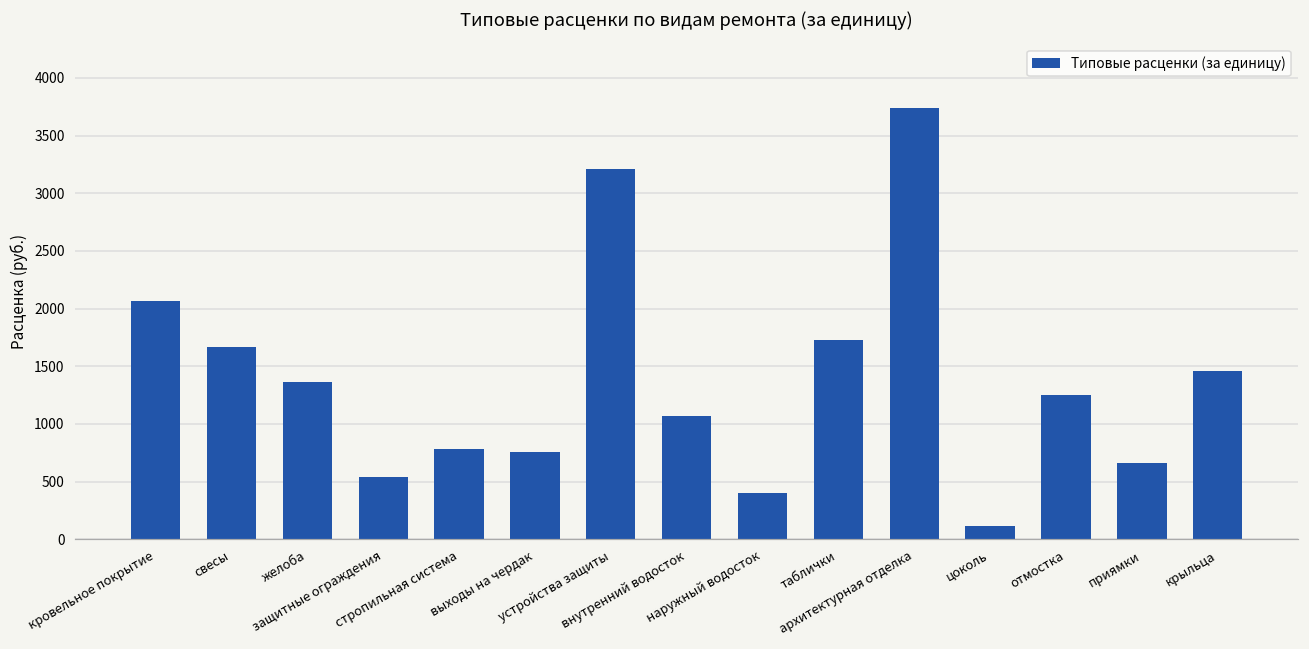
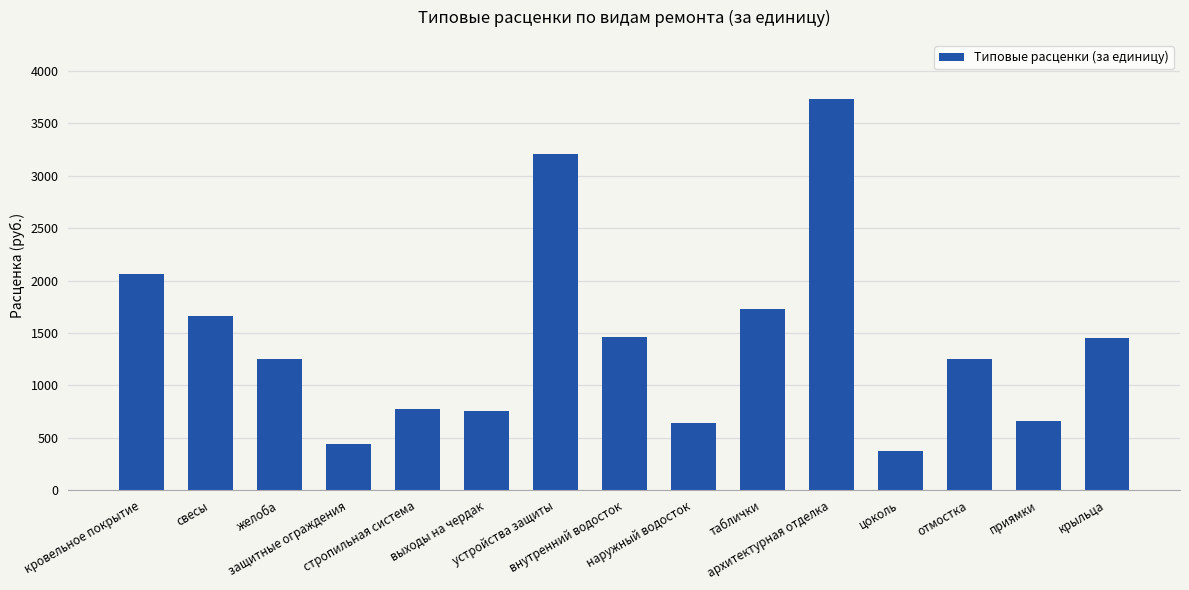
  {
    "кровельное покрытие": 2060,
    "свесы": 1670,
-   "желоба": 1360,
-   "защитные ограждения": 540,
+   "желоба": 1260,
+   "защитные ограждения": 450,
    "стропильная система": 780,
    "выходы на чердак": 760,
    "устройства защиты": 3210,
-   "внутренний водосток": 1070,
-   "наружный водосток": 400,
+   "внутренний водосток": 1460,
+   "наружный водосток": 640,
    "таблички": 1730,
    "архитектурная отделка": 3740,
-   "цоколь": 120,
+   "цоколь": 370,
    "отмостка": 1250,
    "приямки": 660,
    "крыльца": 1450
  }
